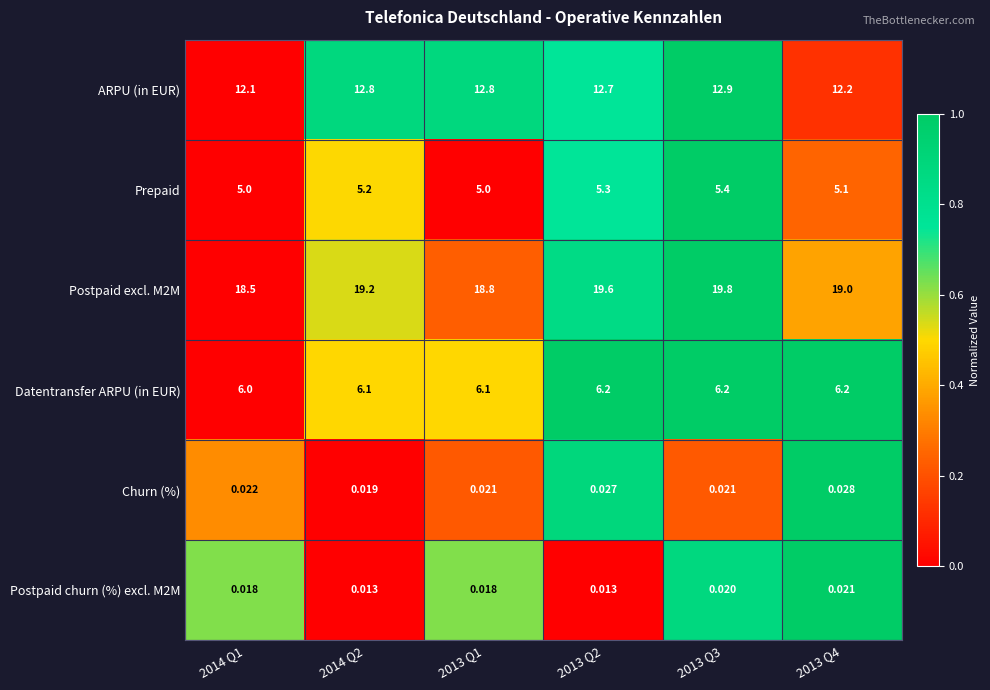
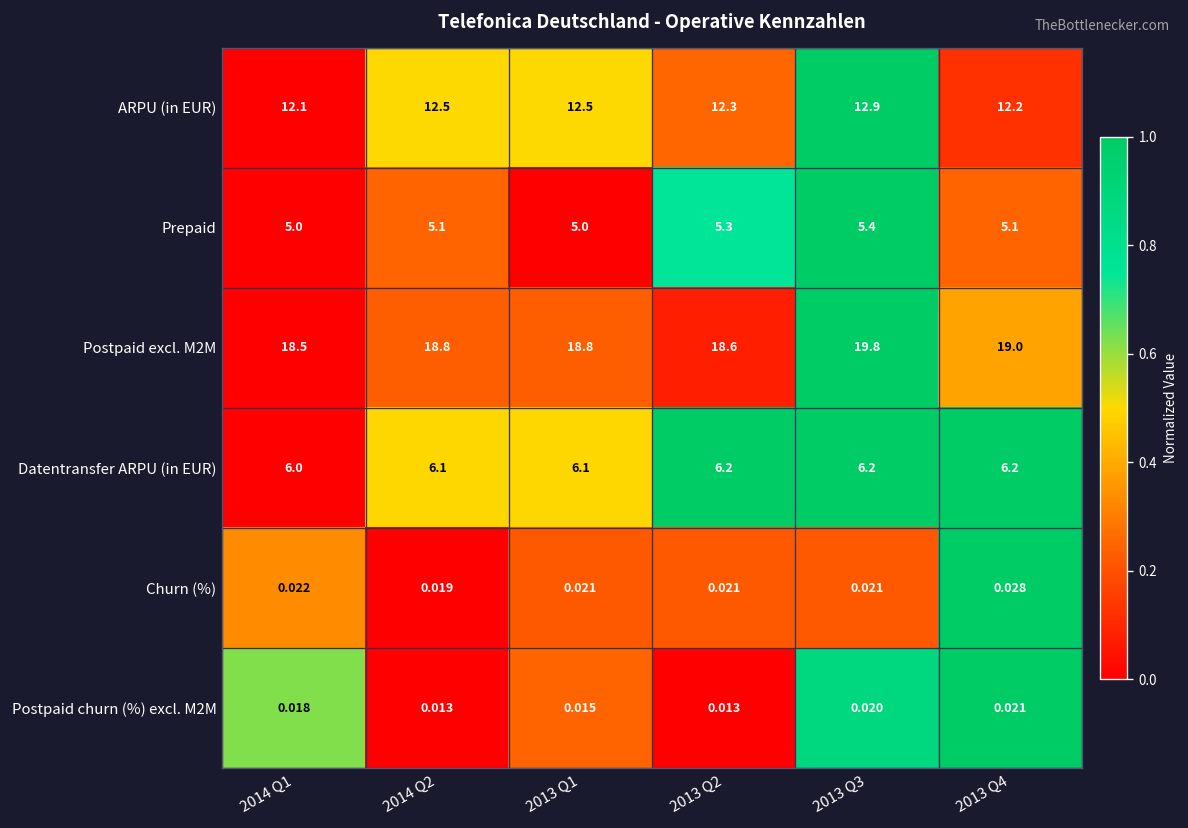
  {
    "ARPU (in EUR)": {
      "2014 Q1": 12.1,
-     "2014 Q2": 12.8,
-     "2013 Q1": 12.8,
-     "2013 Q2": 12.7,
+     "2014 Q2": 12.5,
+     "2013 Q1": 12.5,
+     "2013 Q2": 12.3,
      "2013 Q3": 12.9,
      "2013 Q4": 12.2
    },
    "Prepaid": {
      "2014 Q1": 5.0,
-     "2014 Q2": 5.2,
+     "2014 Q2": 5.1,
      "2013 Q1": 5.0,
      "2013 Q2": 5.3,
      "2013 Q3": 5.4,
      "2013 Q4": 5.1
    },
    "Postpaid excl. M2M": {
      "2014 Q1": 18.5,
-     "2014 Q2": 19.2,
+     "2014 Q2": 18.8,
      "2013 Q1": 18.8,
-     "2013 Q2": 19.6,
+     "2013 Q2": 18.6,
      "2013 Q3": 19.8,
      "2013 Q4": 19.0
    },
    "Datentransfer ARPU (in EUR)": {
      "2014 Q1": 6.0,
      "2014 Q2": 6.1,
      "2013 Q1": 6.1,
      "2013 Q2": 6.2,
      "2013 Q3": 6.2,
      "2013 Q4": 6.2
    },
    "Churn (%)": {
      "2014 Q1": 0.022,
      "2014 Q2": 0.019,
      "2013 Q1": 0.021,
-     "2013 Q2": 0.027,
+     "2013 Q2": 0.021,
      "2013 Q3": 0.021,
      "2013 Q4": 0.028
    },
    "Postpaid churn (%) excl. M2M": {
      "2014 Q1": 0.018,
      "2014 Q2": 0.013,
-     "2013 Q1": 0.018,
+     "2013 Q1": 0.015,
      "2013 Q2": 0.013,
      "2013 Q3": 0.020,
      "2013 Q4": 0.021
    }
  }
